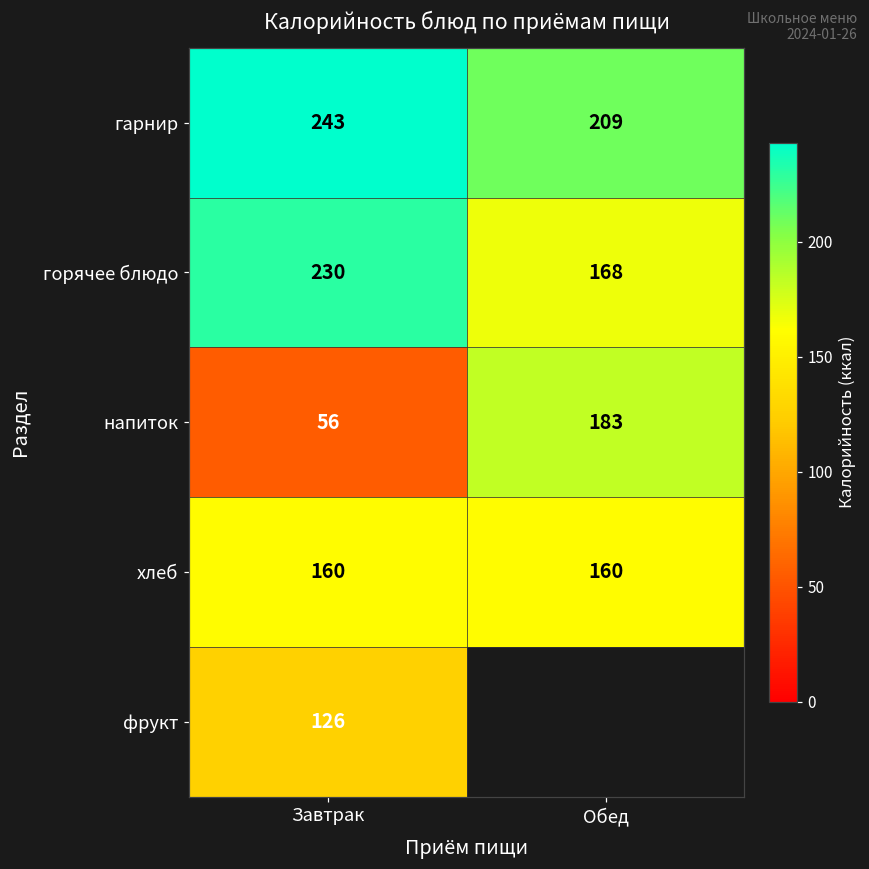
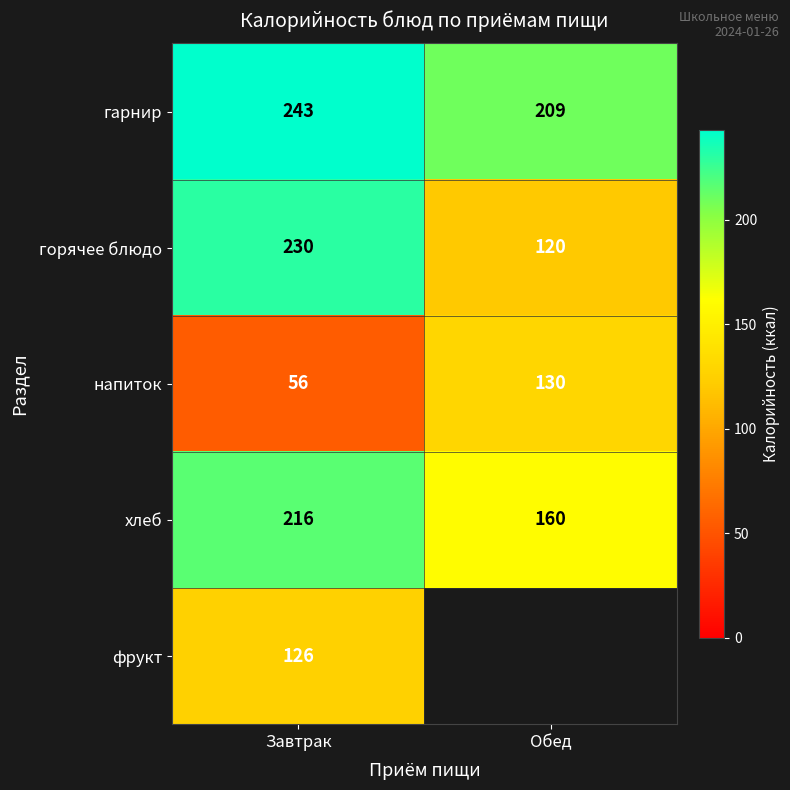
  {
    "гарнир": {
      "Завтрак": 243,
      "Обед": 209
    },
    "горячее блюдо": {
      "Завтрак": 230,
-     "Обед": 168
+     "Обед": 120
    },
    "напиток": {
      "Завтрак": 56,
-     "Обед": 183
+     "Обед": 130
    },
    "хлеб": {
-     "Завтрак": 160,
+     "Завтрак": 216,
      "Обед": 160
    },
    "фрукт": {
      "Завтрак": 126
    }
  }
